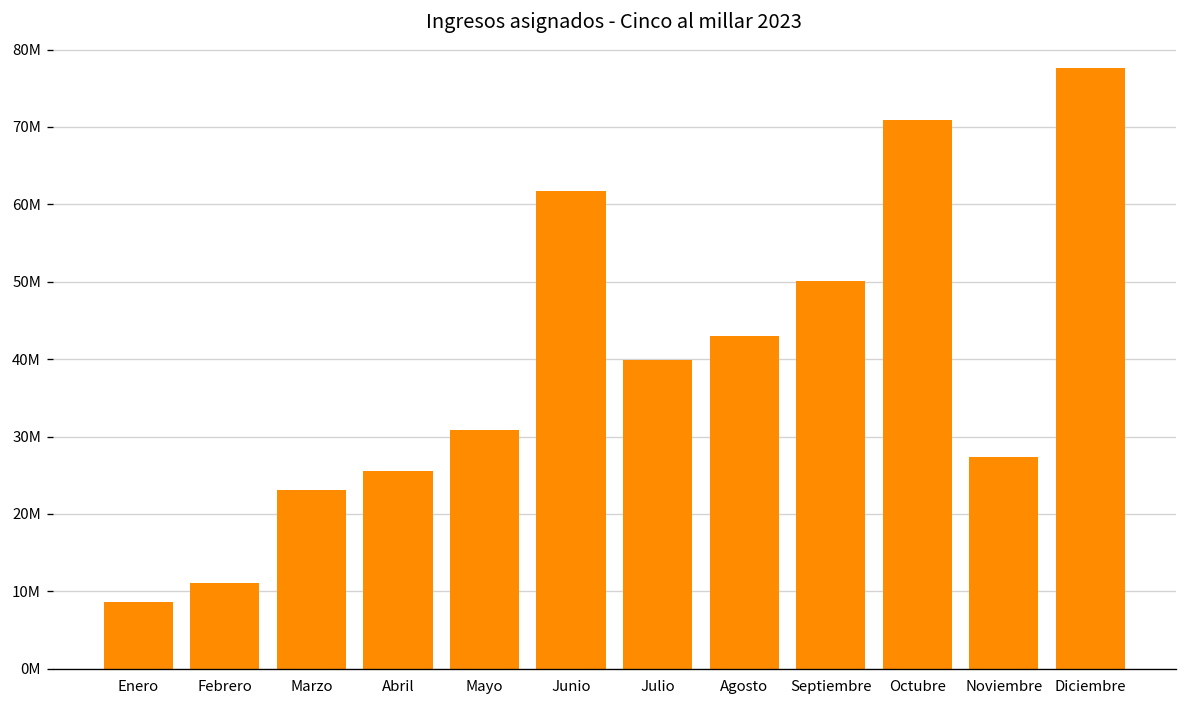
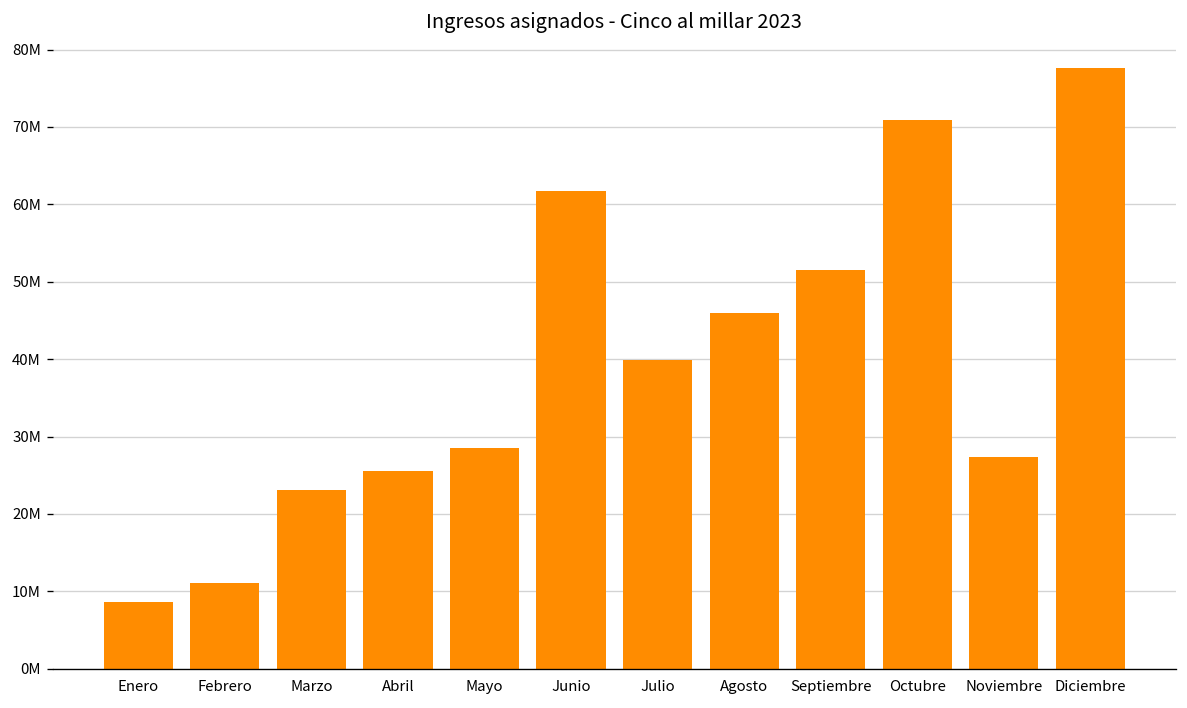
  {
    "Enero": 9000000,
    "Febrero": 11000000,
    "Marzo": 23000000,
    "Abril": 26000000,
-   "Mayo": 31000000,
+   "Mayo": 28000000,
    "Junio": 62000000,
    "Julio": 40000000,
-   "Agosto": 43000000,
-   "Septiembre": 50000000,
+   "Agosto": 46000000,
+   "Septiembre": 51000000,
    "Octubre": 71000000,
    "Noviembre": 27000000,
    "Diciembre": 78000000
  }
